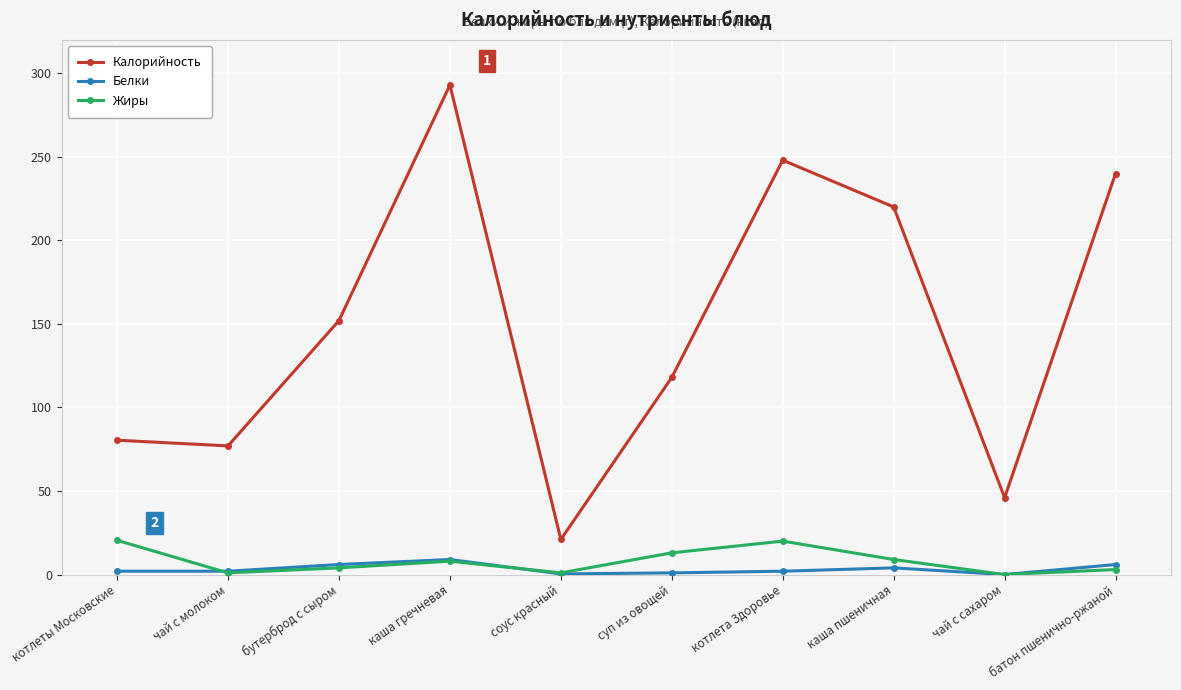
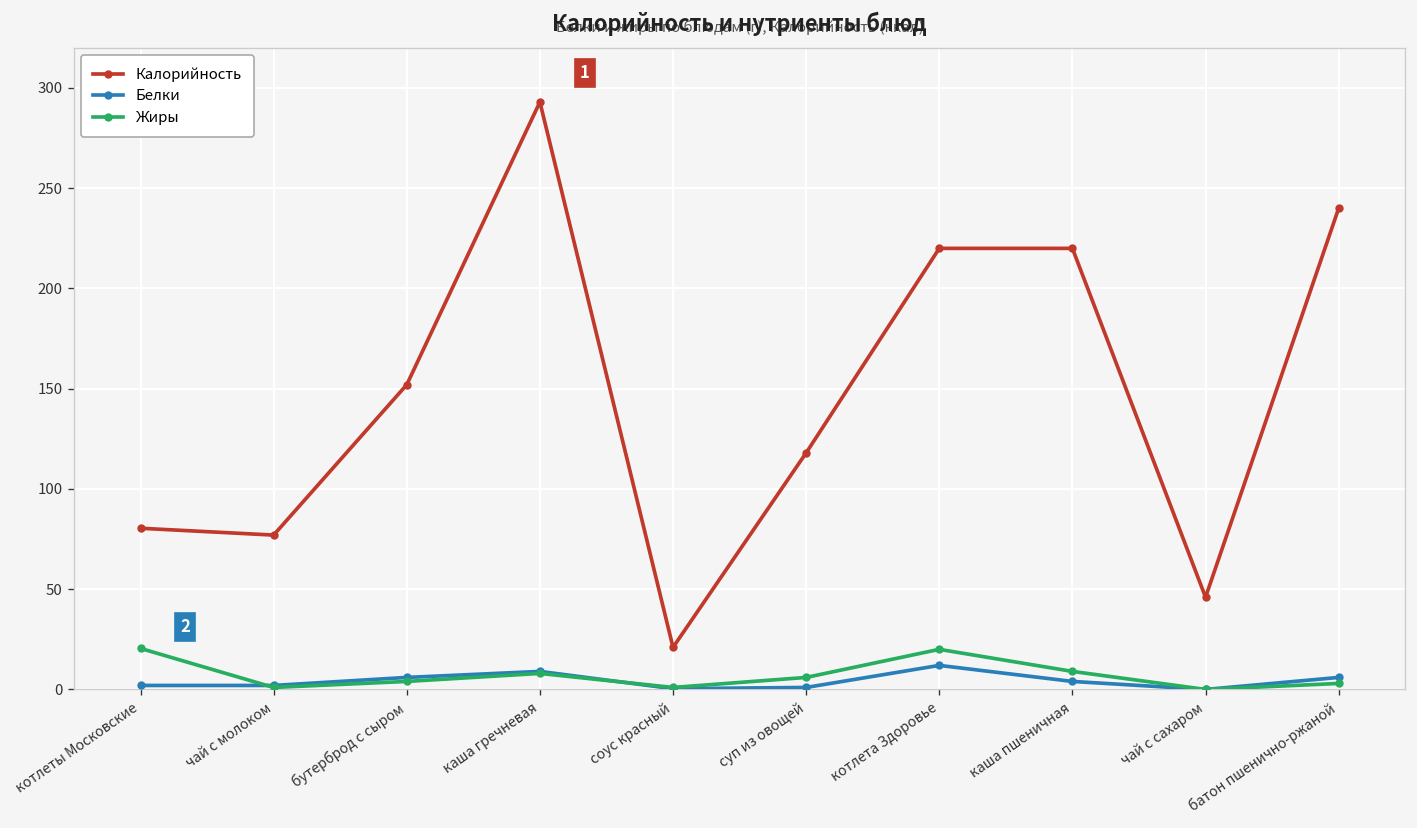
  {
    "Калорийность": {
      "котлеты Московские": 80,
      "чай с молоком": 77,
      "бутерброд с сыром": 152,
      "каша гречневая": 293,
      "соус красный": 21,
      "суп из овощей": 118,
-     "котлета Здоровье": 248,
+     "котлета Здоровье": 220,
      "каша пшеничная": 220,
      "чай с сахаром": 46,
      "батон пшенично-ржаной": 240
    },
    "Белки": {
      "котлеты Московские": 2,
      "бутерброд с сыром": 6,
      "суп из овощей": 1,
-     "котлета Здоровье": 2,
+     "котлета Здоровье": 12,
      "каша пшеничная": 4,
      "батон пшенично-ржаной": 6
    },
    "Жиры": {
      "котлеты Московские": 20,
      "бутерброд с сыром": 4,
-     "суп из овощей": 13,
+     "суп из овощей": 6,
      "котлета Здоровье": 20,
      "каша пшеничная": 9,
      "батон пшенично-ржаной": 3
    }
  }
